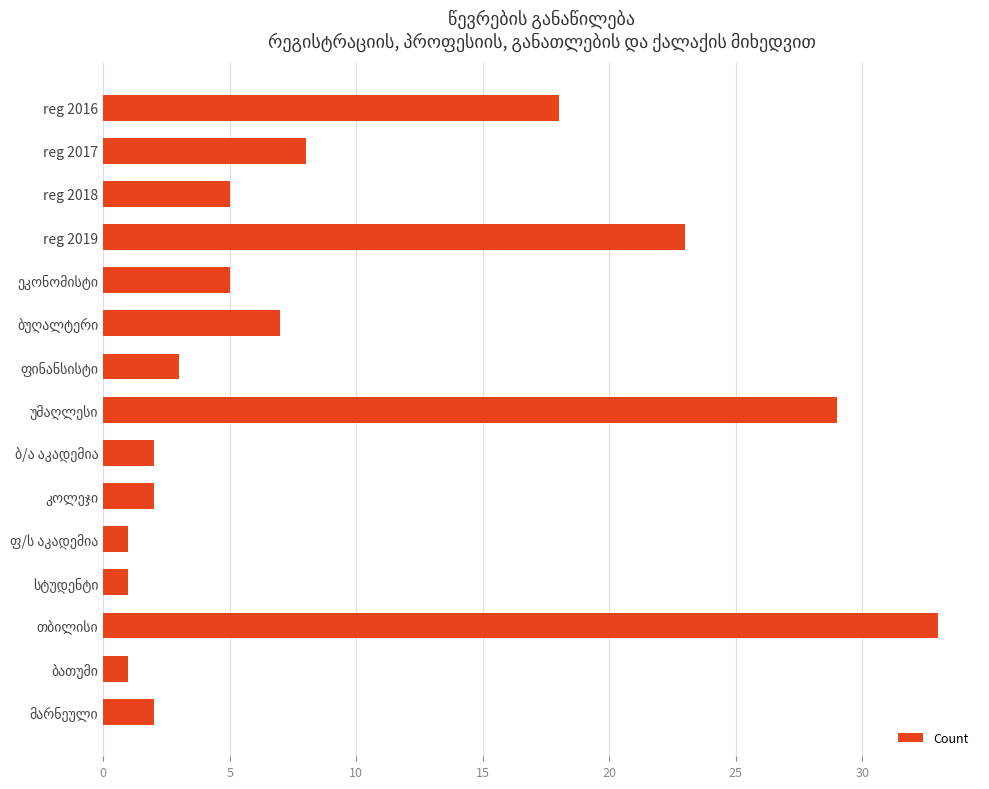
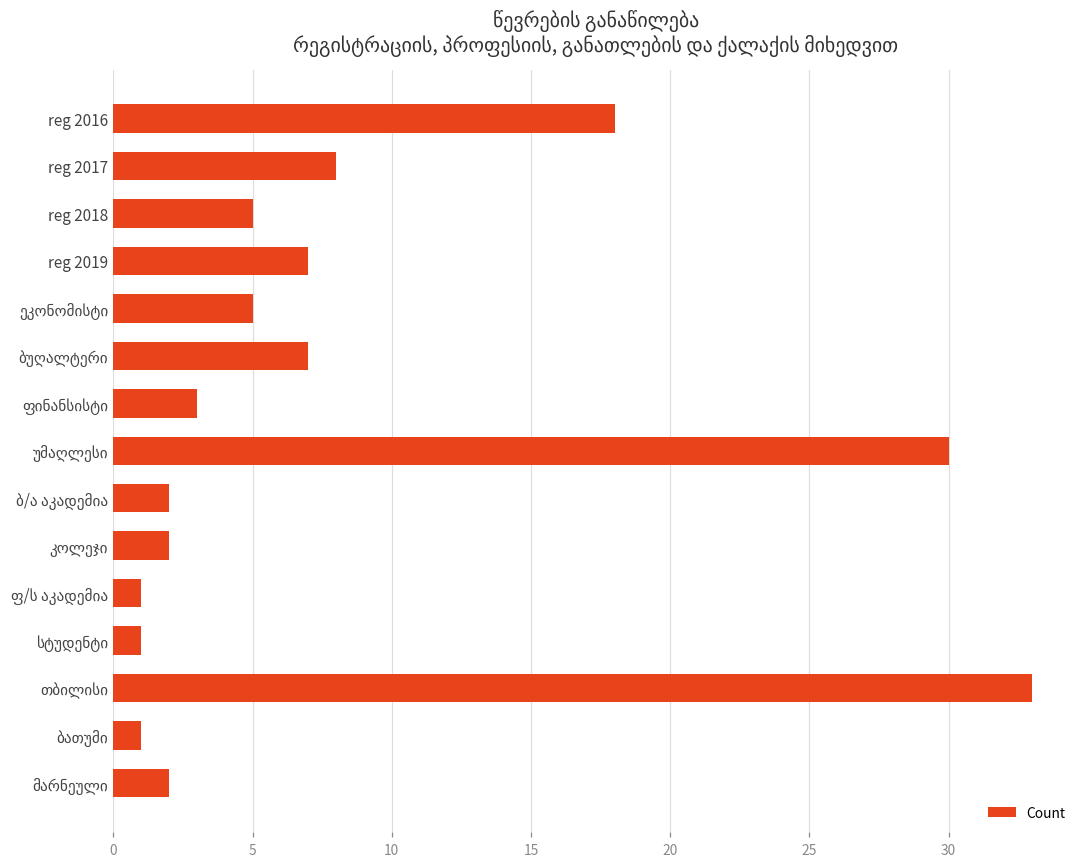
  {
    "reg 2016": 18,
    "reg 2017": 8,
    "reg 2018": 5,
-   "reg 2019": 23,
+   "reg 2019": 7,
    "ეკონომისტი": 5,
    "ბუღალტერი": 7,
    "ფინანსისტი": 3,
-   "უმაღლესი": 29,
+   "უმაღლესი": 30,
    "ბ/ა აკადემია": 2,
    "კოლეჯი": 2,
    "ფ/ს აკადემია": 1,
    "სტუდენტი": 1,
    "თბილისი": 33,
    "ბათუმი": 1,
    "მარნეული": 2
  }
